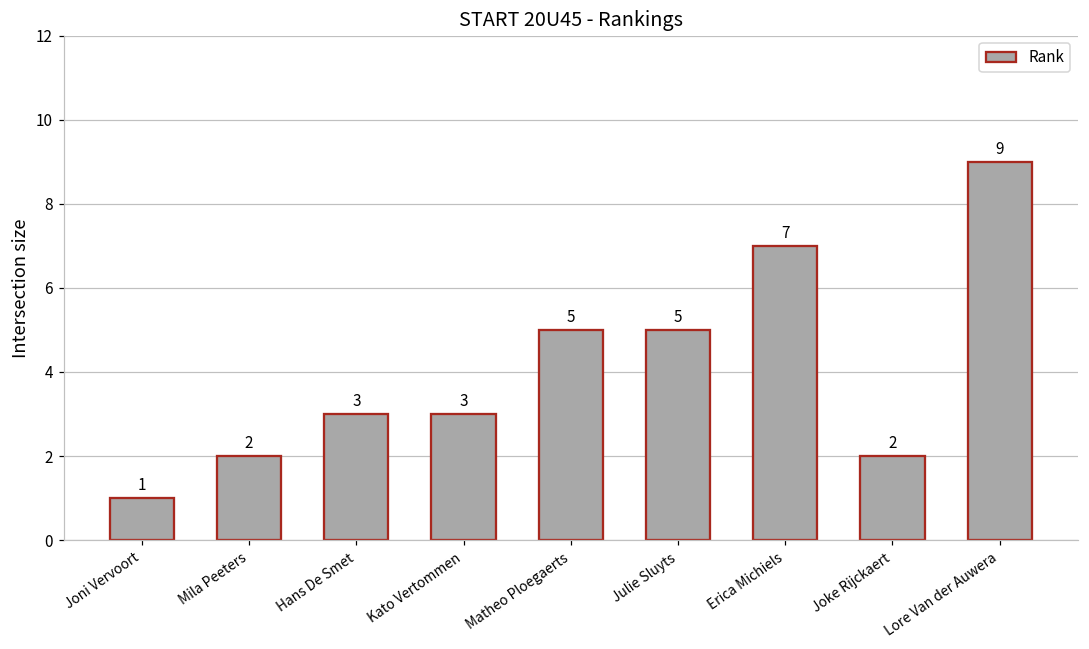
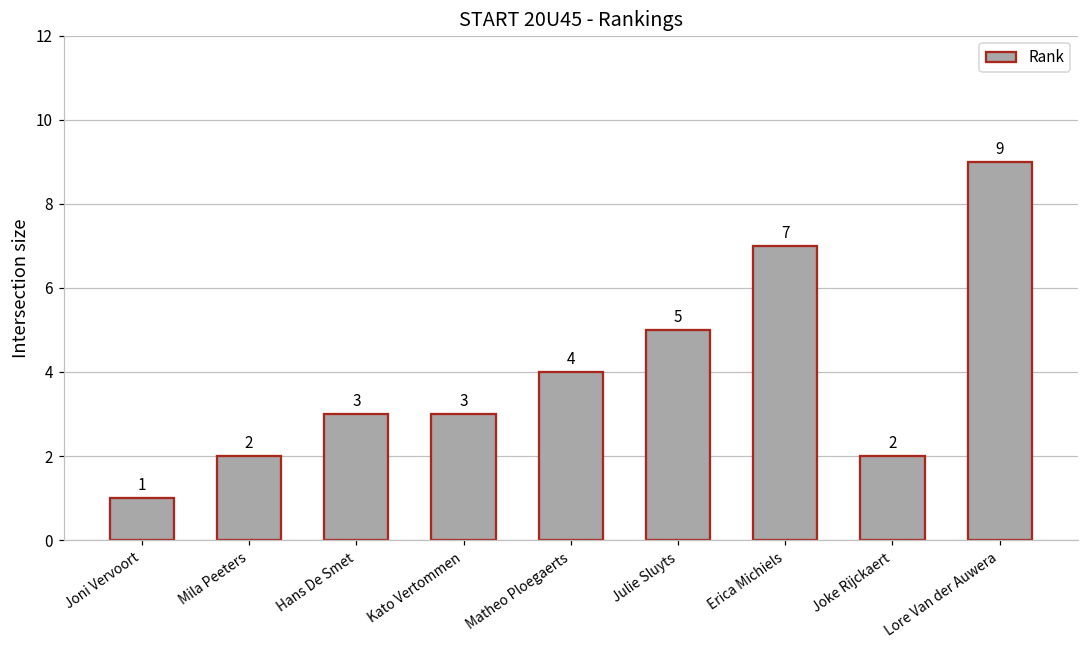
  {
    "Joni Vervoort": 1,
    "Mila Peeters": 2,
    "Hans De Smet": 3,
    "Kato Vertommen": 3,
-   "Matheo Ploegaerts": 5,
+   "Matheo Ploegaerts": 4,
    "Julie Sluyts": 5,
    "Erica Michiels": 7,
    "Joke Rijckaert": 2,
    "Lore Van der Auwera": 9
  }
